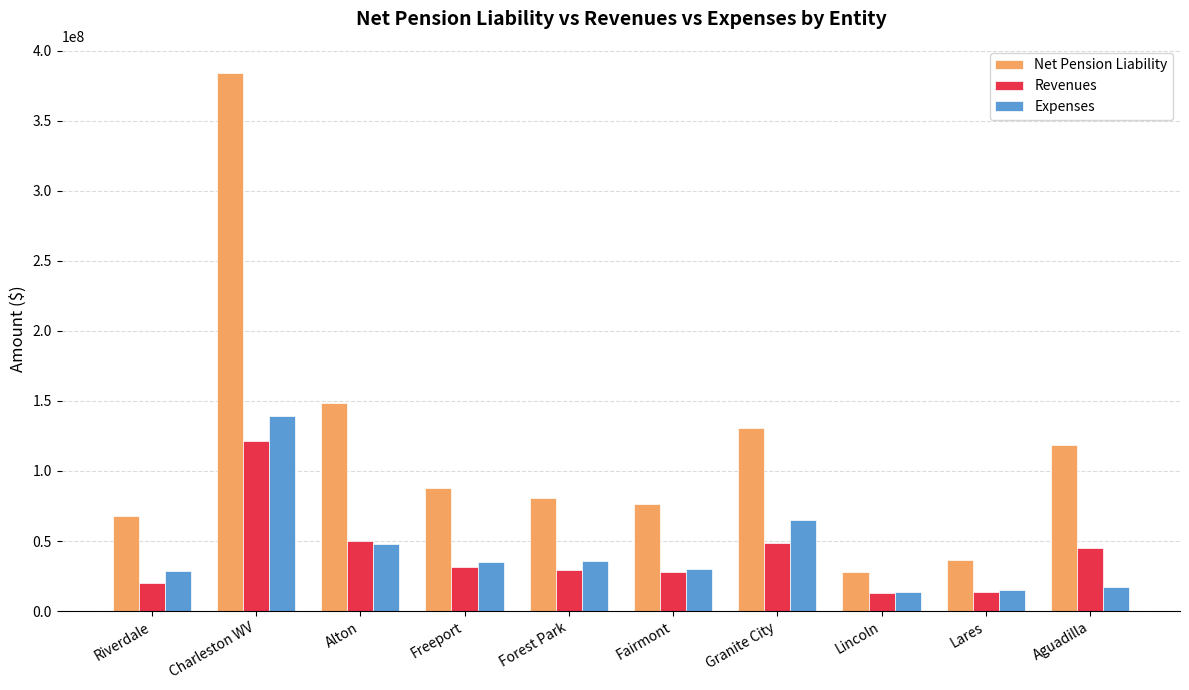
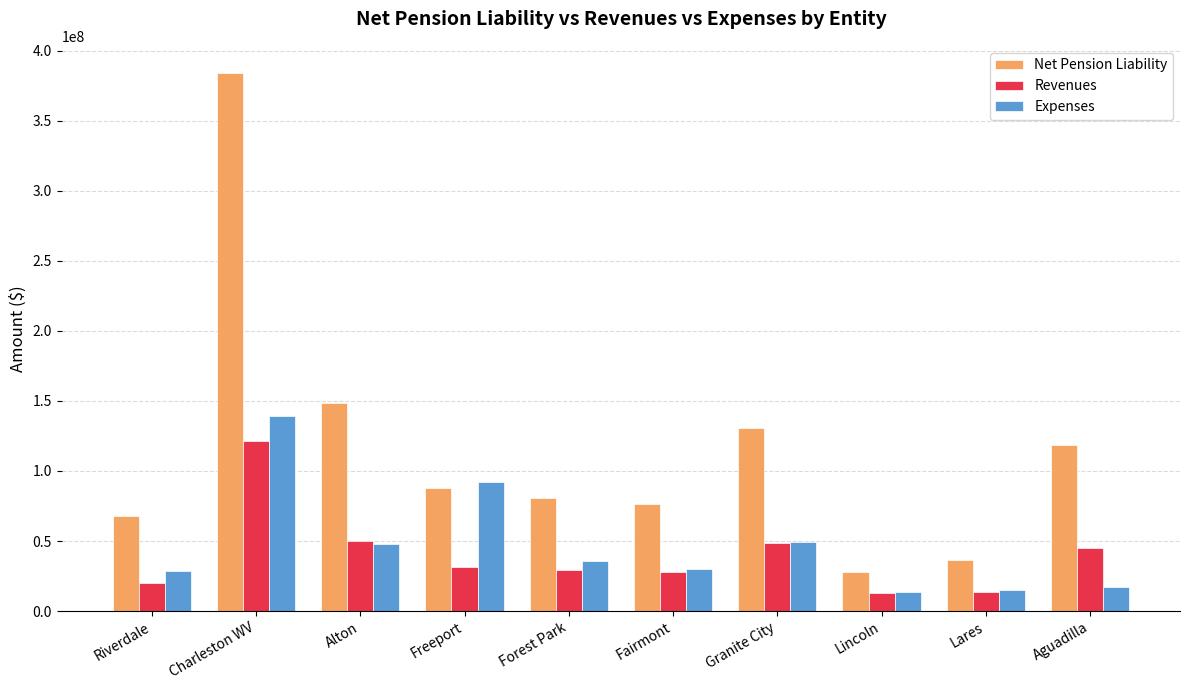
  {
    "Net Pension Liability": {
      "Riverdale": 68000000,
      "Charleston WV": 384000000,
      "Alton": 148000000,
      "Freeport": 88000000,
      "Forest Park": 81000000,
      "Fairmont": 77000000,
      "Granite City": 131000000,
      "Lincoln": 28000000,
      "Lares": 36000000,
      "Aguadilla": 118000000
    },
    "Revenues": {
      "Riverdale": 20000000,
      "Charleston WV": 121000000,
      "Alton": 50000000,
      "Freeport": 31000000,
      "Forest Park": 29000000,
      "Fairmont": 28000000,
      "Granite City": 49000000,
      "Lincoln": 13000000,
      "Lares": 14000000,
      "Aguadilla": 45000000
    },
    "Expenses": {
      "Riverdale": 28000000,
      "Charleston WV": 139000000,
      "Alton": 48000000,
-     "Freeport": 35000000,
+     "Freeport": 92000000,
      "Forest Park": 36000000,
      "Fairmont": 30000000,
-     "Granite City": 65000000,
+     "Granite City": 50000000,
      "Lincoln": 14000000,
      "Lares": 15000000,
      "Aguadilla": 17000000
    }
  }
